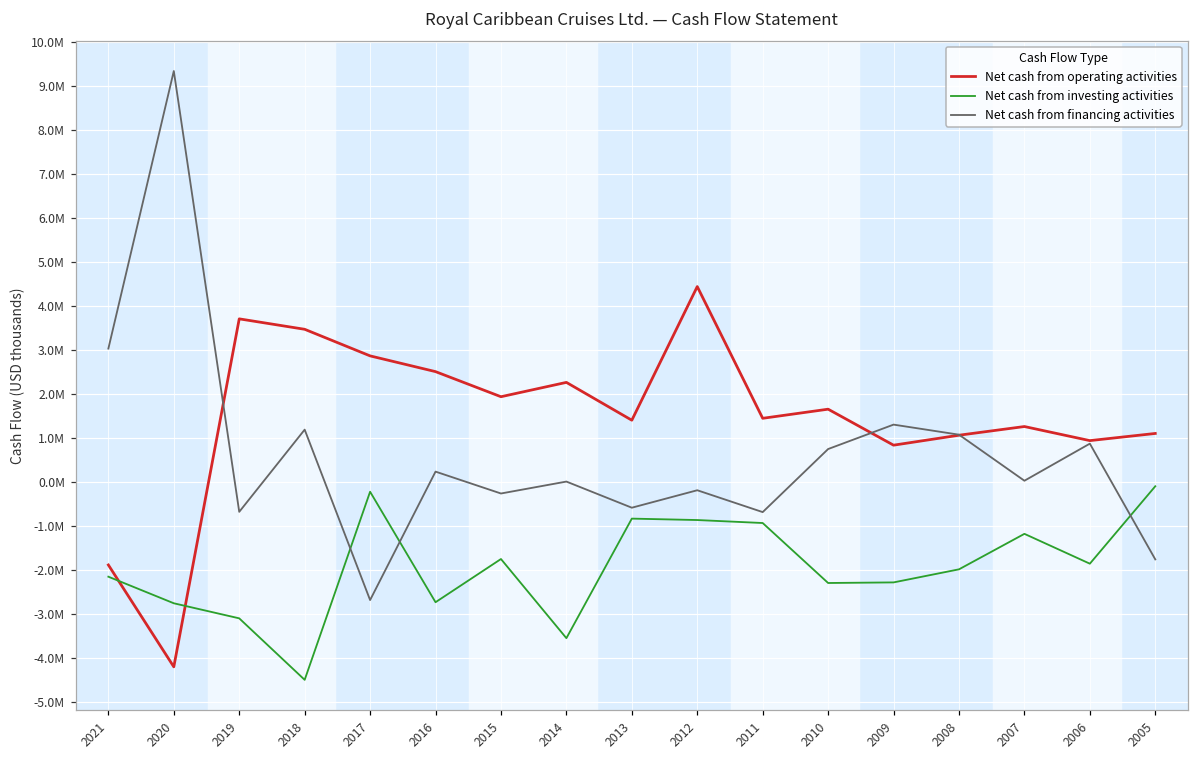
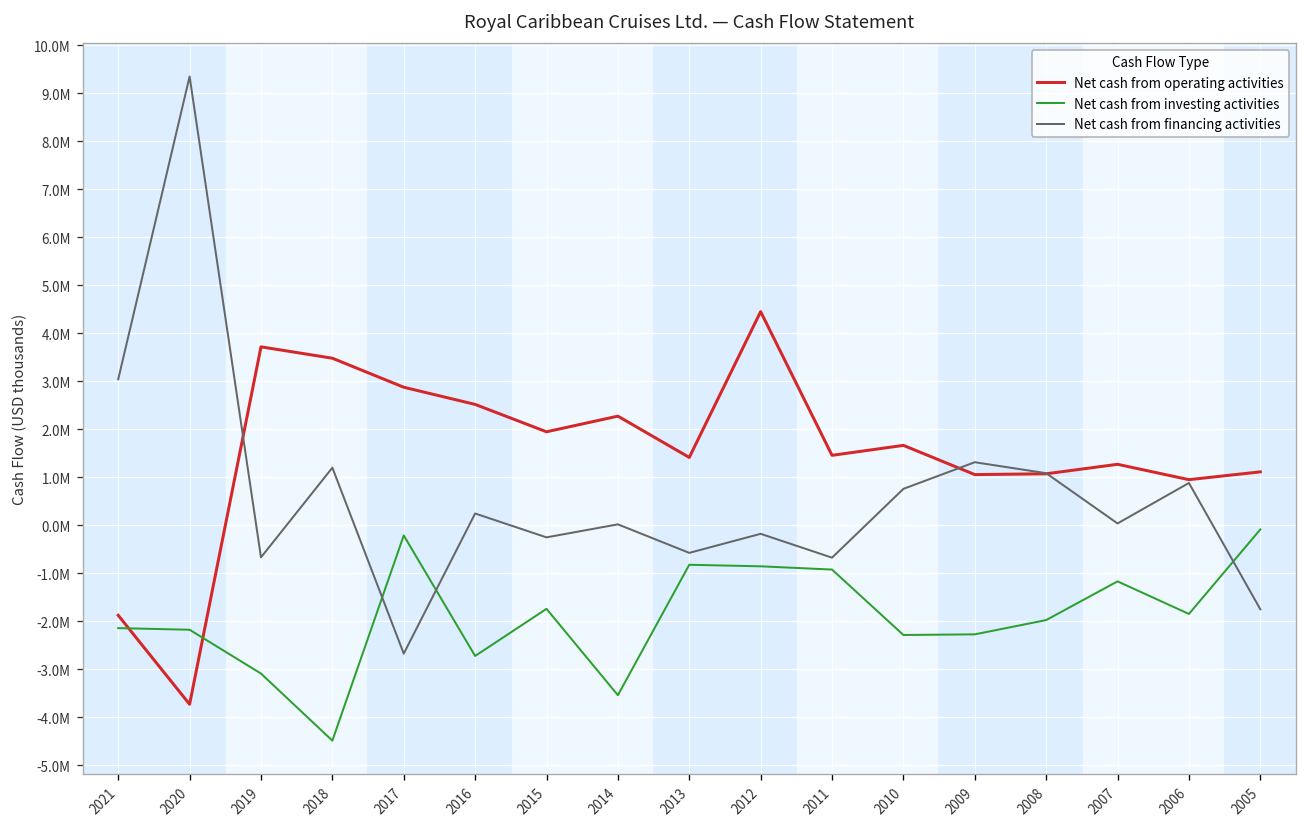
  {
    "Net cash from operating activities": {
      "2021": -1900000,
-     "2020": -4200000,
+     "2020": -3700000,
      "2019": 3700000,
      "2018": 3500000,
      "2017": 2900000,
      "2016": 2500000,
      "2015": 1900000,
      "2014": 2300000,
      "2013": 1400000,
      "2012": 4500000,
      "2011": 1500000,
      "2010": 1700000,
-     "2009": 800000,
+     "2009": 1100000,
      "2007": 1300000,
      "2006": 900000,
      "2005": 1100000
    },
    "Net cash from investing activities": {
      "2021": -2100000,
-     "2020": -2700000,
+     "2020": -2200000,
      "2019": -3100000,
      "2018": -4500000,
      "2017": -200000,
      "2016": -2700000,
      "2015": -1700000,
      "2014": -3500000,
      "2013": -800000,
      "2012": -900000,
      "2011": -900000,
      "2010": -2300000,
      "2009": -2300000,
      "2008": -2000000,
      "2007": -1200000,
      "2006": -1800000,
      "2005": -100000
    },
    "Net cash from financing activities": {
      "2021": 3000000,
      "2020": 9300000,
      "2019": -700000,
      "2018": 1200000,
      "2017": -2700000,
      "2016": 200000,
      "2015": -300000,
      "2014": 0,
      "2013": -600000,
      "2012": -200000,
      "2011": -700000,
      "2010": 800000,
      "2009": 1300000,
      "2007": 0,
      "2006": 900000,
      "2005": -1800000
    }
  }
